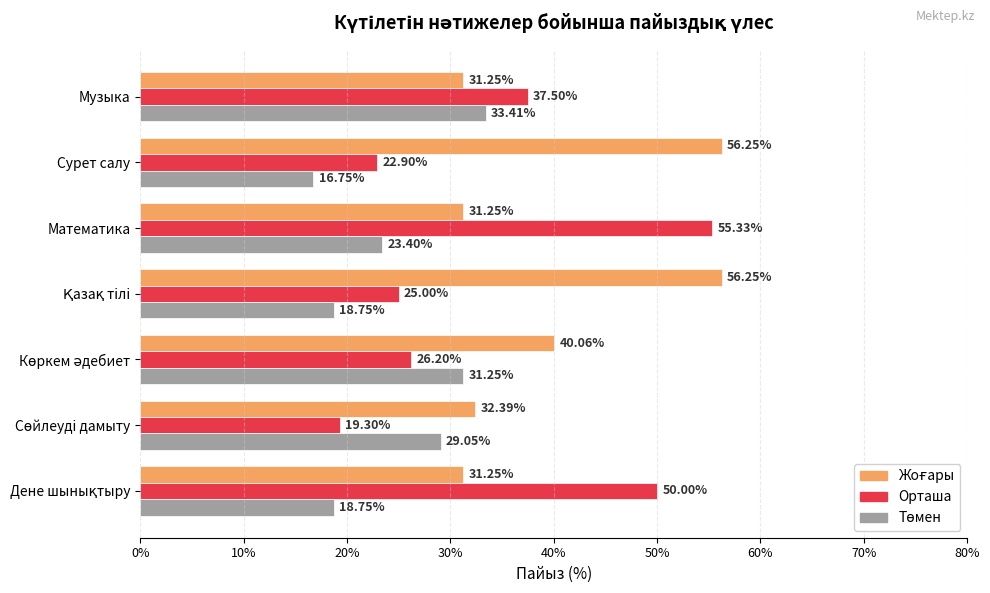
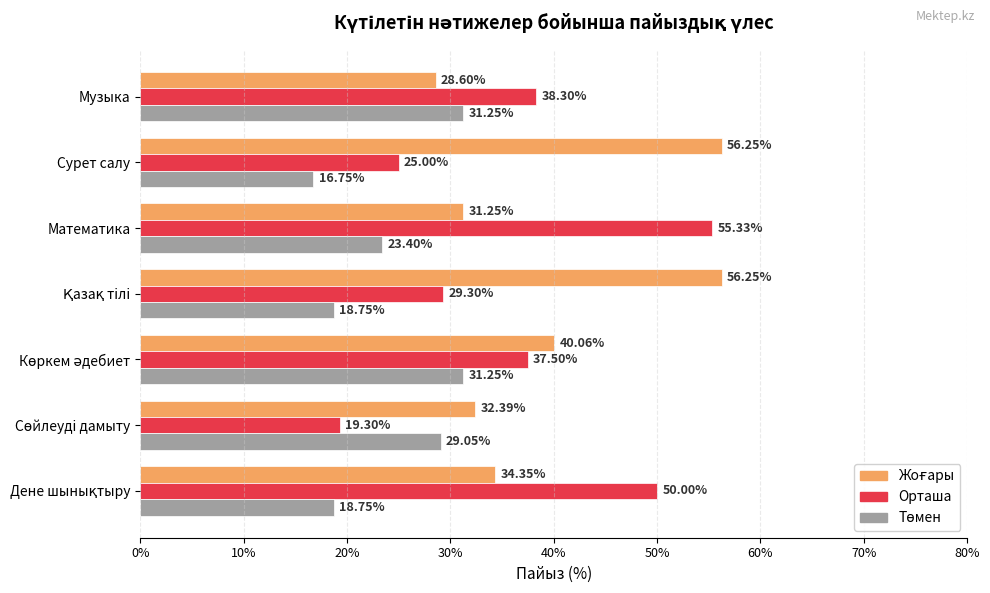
  {
    "Жоғары": {
-     "Музыка": "31.25%",
+     "Музыка": "28.60%",
      "Сурет салу": "56.25%",
      "Математика": "31.25%",
      "Қазақ тілі": "56.25%",
      "Көркем әдебиет": "40.06%",
      "Сөйлеуді дамыту": "32.39%",
-     "Дене шынықтыру": "31.25%"
+     "Дене шынықтыру": "34.35%"
    },
    "Орташа": {
-     "Музыка": "37.50%",
-     "Сурет салу": "22.90%",
+     "Музыка": "38.30%",
+     "Сурет салу": "25.00%",
      "Математика": "55.33%",
-     "Қазақ тілі": "25.00%",
-     "Көркем әдебиет": "26.20%",
+     "Қазақ тілі": "29.30%",
+     "Көркем әдебиет": "37.50%",
      "Сөйлеуді дамыту": "19.30%",
      "Дене шынықтыру": "50.00%"
    },
    "Төмен": {
-     "Музыка": "33.41%",
+     "Музыка": "31.25%",
      "Сурет салу": "16.75%",
      "Математика": "23.40%",
      "Қазақ тілі": "18.75%",
      "Көркем әдебиет": "31.25%",
      "Сөйлеуді дамыту": "29.05%",
      "Дене шынықтыру": "18.75%"
    }
  }
